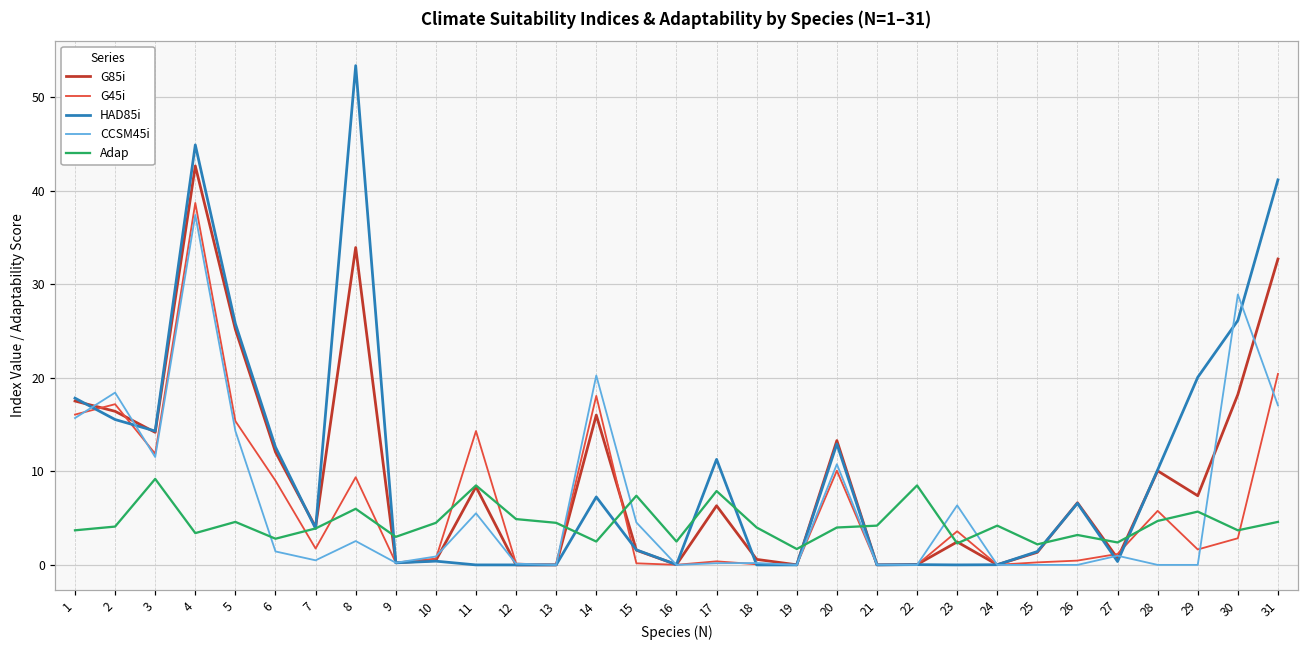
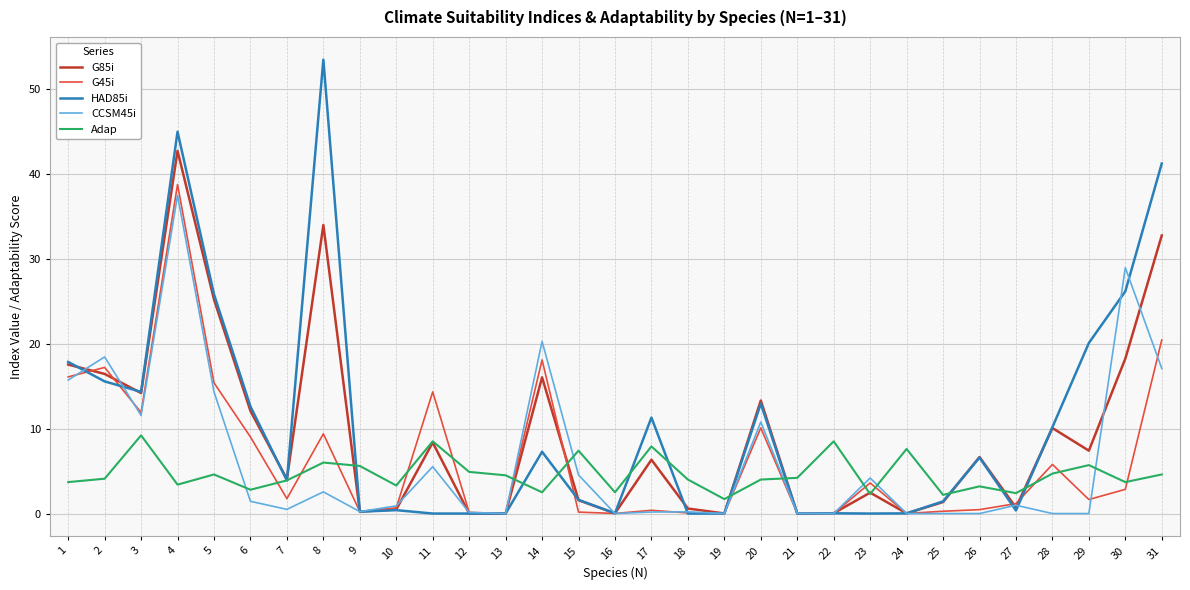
  {
    "HAD85i": {
      "1": 18,
      "2": 16,
      "4": 45,
      "5": 26,
      "6": 13,
      "8": 53,
      "11": 0,
      "14": 7,
      "17": 11,
      "20": 13,
      "23": 0,
      "27": 0,
      "29": 20,
      "30": 26,
      "31": 41
    },
    "CCSM45i": {
      "1": 16,
      "2": 18,
      "3": 12,
      "4": 37,
      "5": 14,
      "6": 1,
      "7": 0,
      "8": 3,
      "11": 6,
      "14": 20,
      "15": 5,
      "20": 11,
-     "23": 6,
+     "23": 4,
      "26": 0,
      "28": 0,
      "29": 0,
      "30": 29,
      "31": 17
    },
    "Adap": {
      "1": 4,
      "2": 4,
      "3": 9,
      "4": 3,
      "5": 5,
      "6": 3,
      "8": 6,
-     "9": 3,
-     "10": 5,
+     "9": 6,
+     "10": 3,
      "12": 5,
      "13": 5,
      "14": 3,
      "15": 7,
      "16": 3,
      "17": 8,
      "18": 4,
      "19": 2,
      "20": 4,
      "21": 4,
      "22": 9,
-     "24": 4,
+     "24": 8,
      "25": 2,
      "26": 3,
      "27": 2,
      "28": 5,
      "29": 6,
      "30": 4,
      "31": 5
    }
  }
